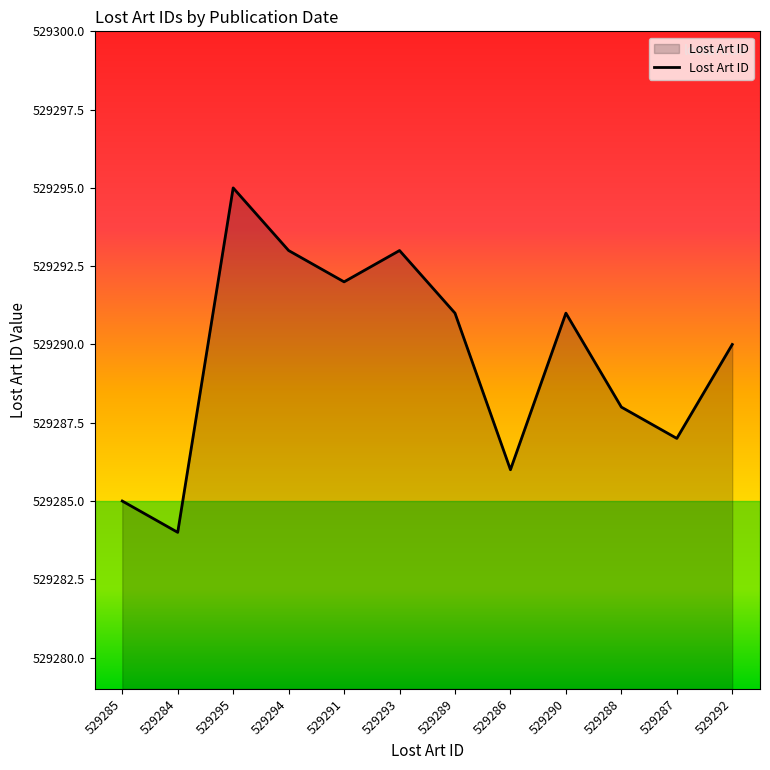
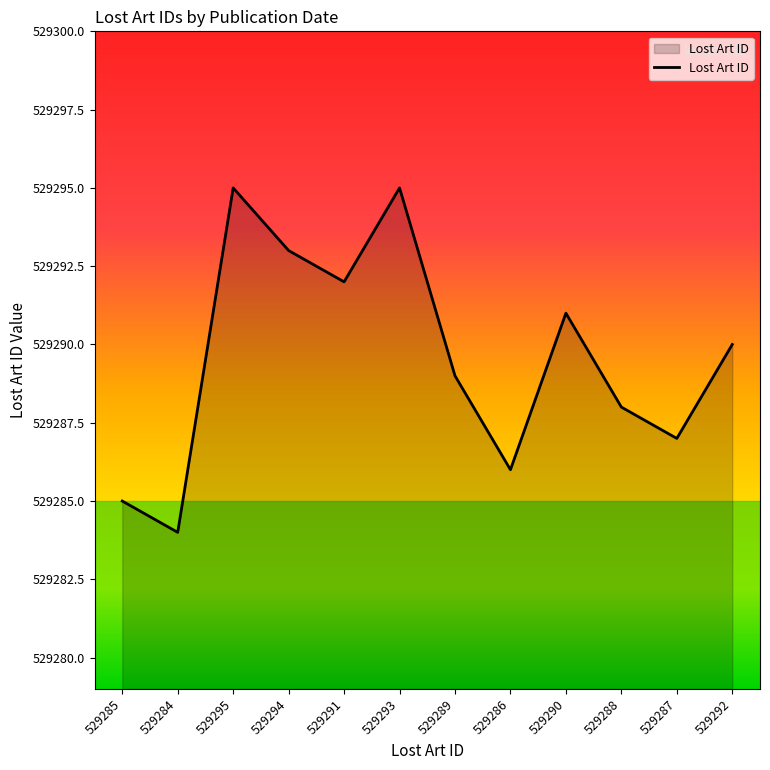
  {
    "529295": 529295,
    "529294": 529293,
    "529291": 529292,
-   "529293": 529293,
-   "529289": 529291,
+   "529293": 529295,
+   "529289": 529289,
    "529286": 529286,
    "529290": 529291,
    "529288": 529288,
    "529287": 529287,
    "529292": 529290
  }
